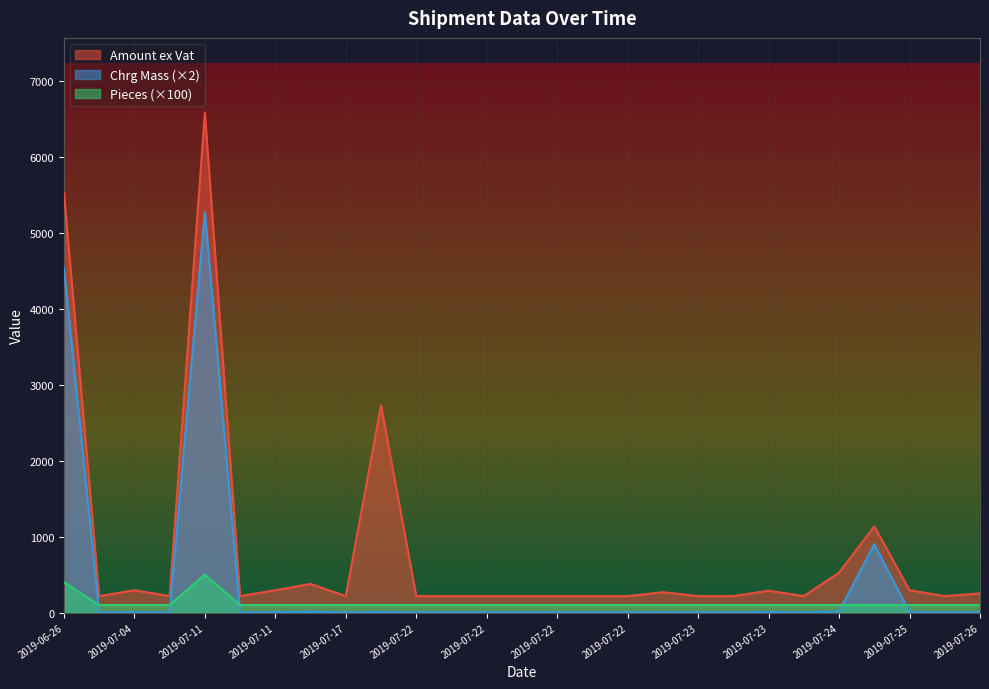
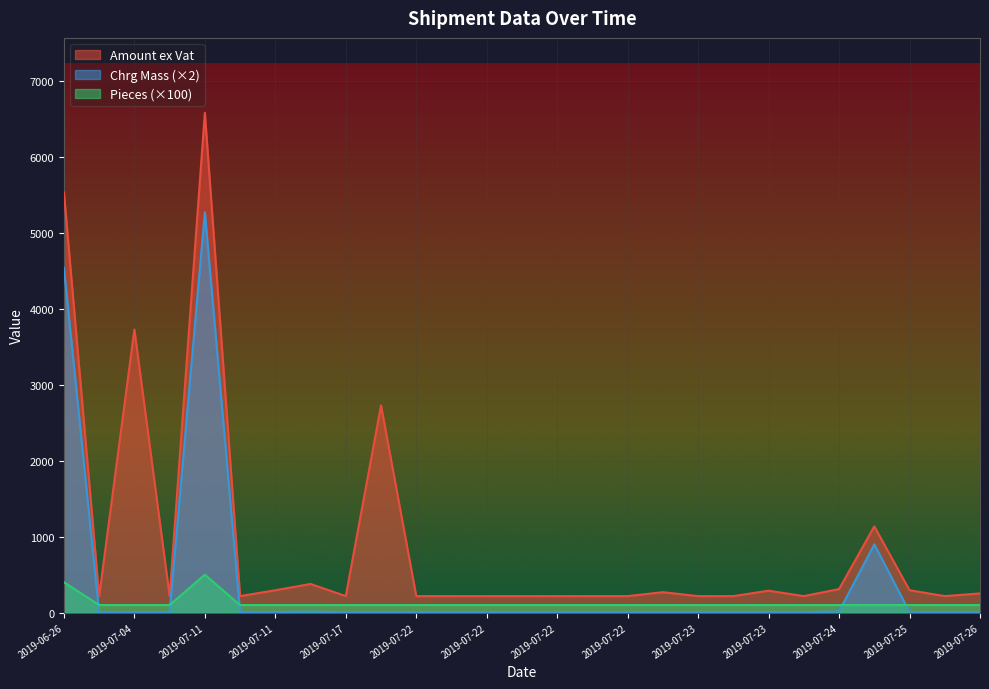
  {
    "Amount ex Vat": {
-     "2019-07-04": 300,
+     "2019-07-04": 3700,
      "2019-07-17": 200,
-     "2019-07-24": 500
+     "2019-07-24": 300
    },
    "Chrg Mass (×2)": {
      "2019-07-04": 0,
      "2019-07-17": 0,
      "2019-07-24": 0
    },
    "Pieces (×100)": {
      "2019-07-04": 100,
      "2019-07-17": 100,
      "2019-07-24": 100
    }
  }
